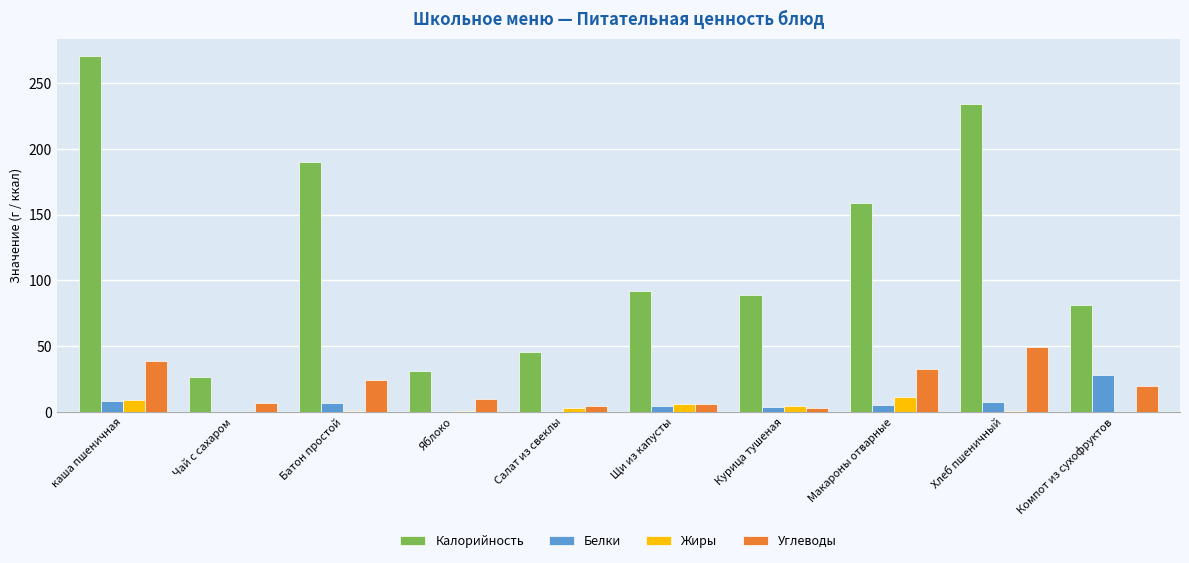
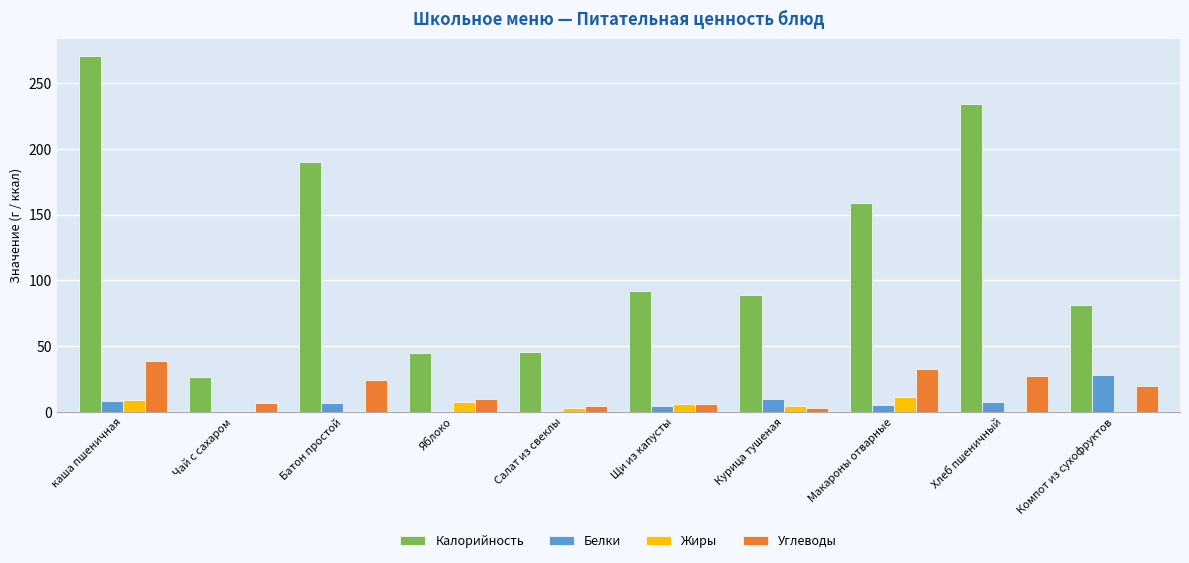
  {
    "Калорийность": {
      "каша пшеничная": 270,
      "Чай с сахаром": 27,
      "Батон простой": 190,
-     "Яблоко": 31,
+     "Яблоко": 44,
      "Салат из свеклы": 46,
      "Щи из капусты": 92,
      "Курица тушеная": 89,
      "Макароны отварные": 159,
      "Хлеб пшеничный": 234,
      "Компот из сухофруктов": 81
    },
    "Белки": {
      "каша пшеничная": 8,
      "Батон простой": 6,
      "Щи из капусты": 5,
-     "Курица тушеная": 3,
+     "Курица тушеная": 10,
      "Макароны отварные": 5,
      "Хлеб пшеничный": 8,
      "Компот из сухофруктов": 28
    },
    "Жиры": {
      "каша пшеничная": 9,
      "Чай с сахаром": 0,
-     "Яблоко": 0,
+     "Яблоко": 8,
      "Салат из свеклы": 3,
      "Щи из капусты": 6,
      "Курица тушеная": 4,
      "Макароны отварные": 11,
      "Компот из сухофруктов": 0
    },
    "Углеводы": {
      "каша пшеничная": 39,
      "Чай с сахаром": 6,
      "Батон простой": 24,
      "Яблоко": 10,
      "Салат из свеклы": 5,
      "Щи из капусты": 6,
      "Курица тушеная": 3,
      "Макароны отварные": 33,
-     "Хлеб пшеничный": 49,
+     "Хлеб пшеничный": 27,
      "Компот из сухофруктов": 20
    }
  }
